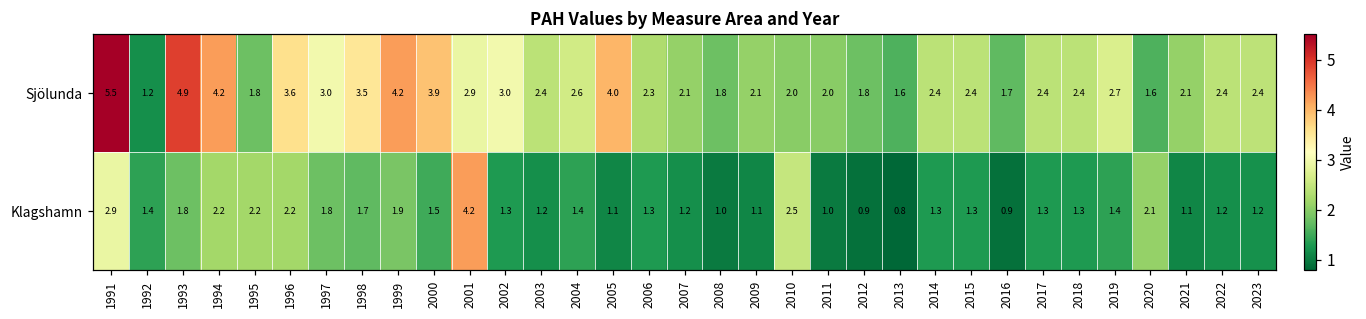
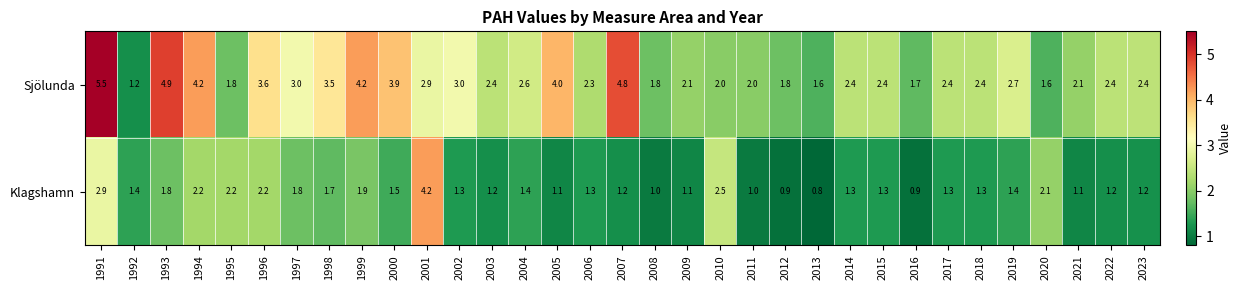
  {
    "Sjölunda": {
      "1991": 5.5,
      "1992": 1.2,
      "1993": 4.9,
      "1994": 4.2,
      "1995": 1.8,
      "1996": 3.6,
      "1997": 3.0,
      "1998": 3.5,
      "1999": 4.2,
      "2000": 3.9,
      "2001": 2.9,
      "2002": 3.0,
      "2003": 2.4,
      "2004": 2.6,
      "2005": 4.0,
      "2006": 2.3,
-     "2007": 2.1,
+     "2007": 4.8,
      "2008": 1.8,
      "2009": 2.1,
      "2010": 2.0,
      "2011": 2.0,
      "2012": 1.8,
      "2013": 1.6,
      "2014": 2.4,
      "2015": 2.4,
      "2016": 1.7,
      "2017": 2.4,
      "2018": 2.4,
      "2019": 2.7,
      "2020": 1.6,
      "2021": 2.1,
      "2022": 2.4,
      "2023": 2.4
    },
    "Klagshamn": {
      "1991": 2.9,
      "1992": 1.4,
      "1993": 1.8,
      "1994": 2.2,
      "1995": 2.2,
      "1996": 2.2,
      "1997": 1.8,
      "1998": 1.7,
      "1999": 1.9,
      "2000": 1.5,
      "2001": 4.2,
      "2002": 1.3,
      "2003": 1.2,
      "2004": 1.4,
      "2005": 1.1,
      "2006": 1.3,
      "2007": 1.2,
      "2008": 1.0,
      "2009": 1.1,
      "2010": 2.5,
      "2011": 1.0,
      "2012": 0.9,
      "2013": 0.8,
      "2014": 1.3,
      "2015": 1.3,
      "2016": 0.9,
      "2017": 1.3,
      "2018": 1.3,
      "2019": 1.4,
      "2020": 2.1,
      "2021": 1.1,
      "2022": 1.2,
      "2023": 1.2
    }
  }
